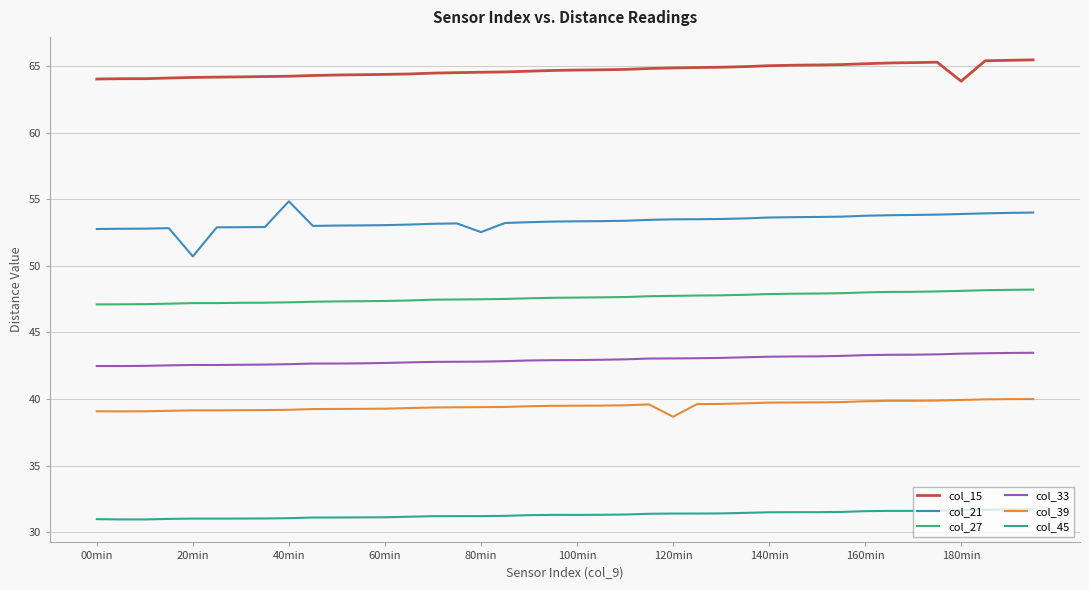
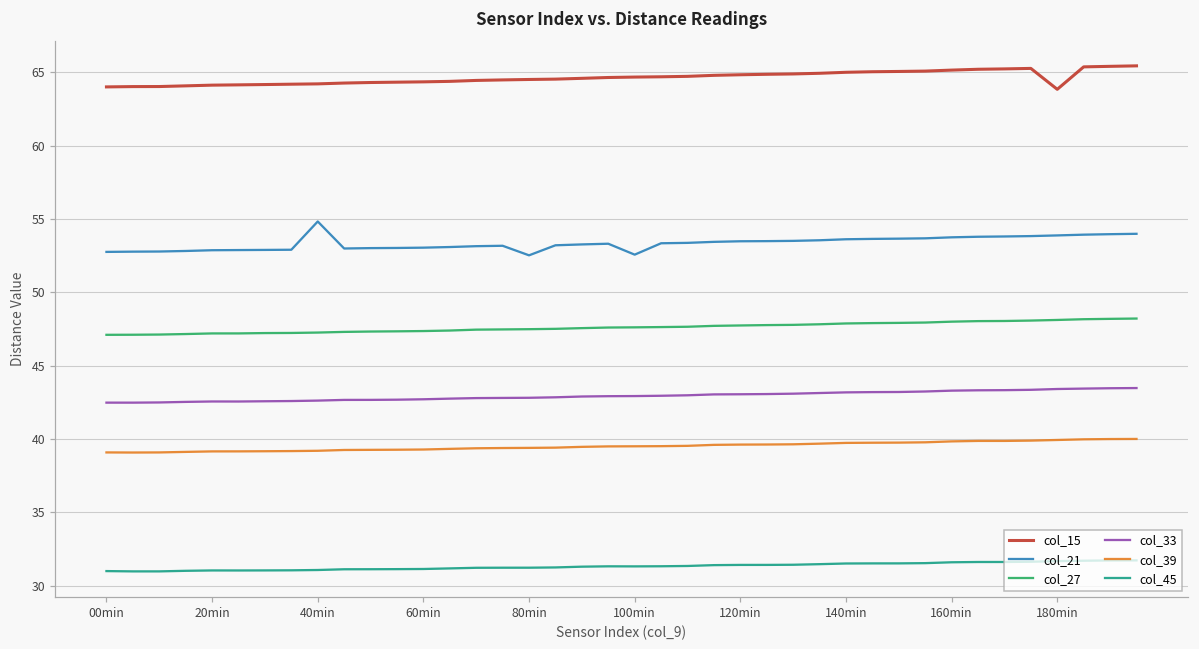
  {
    "col_15": {
      "00min": 64.0,
      "20min": 64.1,
      "40min": 64.2,
      "60min": 64.4,
      "80min": 64.5,
      "100min": 64.7,
      "120min": 64.8,
      "140min": 65.0,
      "160min": 65.2,
      "180min": 63.9
    },
    "col_21": {
      "00min": 52.8,
-     "20min": 50.7,
+     "20min": 52.9,
      "40min": 54.8,
      "60min": 53.1,
      "80min": 52.5,
-     "100min": 53.3,
+     "100min": 52.6,
      "120min": 53.5,
      "140min": 53.6,
      "160min": 53.8,
      "180min": 53.9
    },
    "col_33": {
      "00min": 42.5,
      "20min": 42.6,
      "40min": 42.6,
      "60min": 42.7,
      "80min": 42.8,
      "100min": 42.9,
      "120min": 43.1,
      "140min": 43.2,
      "160min": 43.3,
      "180min": 43.4
    },
    "col_39": {
      "00min": 39.1,
      "20min": 39.2,
      "40min": 39.2,
      "60min": 39.3,
      "80min": 39.4,
      "100min": 39.5,
-     "120min": 38.7,
+     "120min": 39.6,
      "140min": 39.7,
      "160min": 39.8,
      "180min": 39.9
    }
  }
